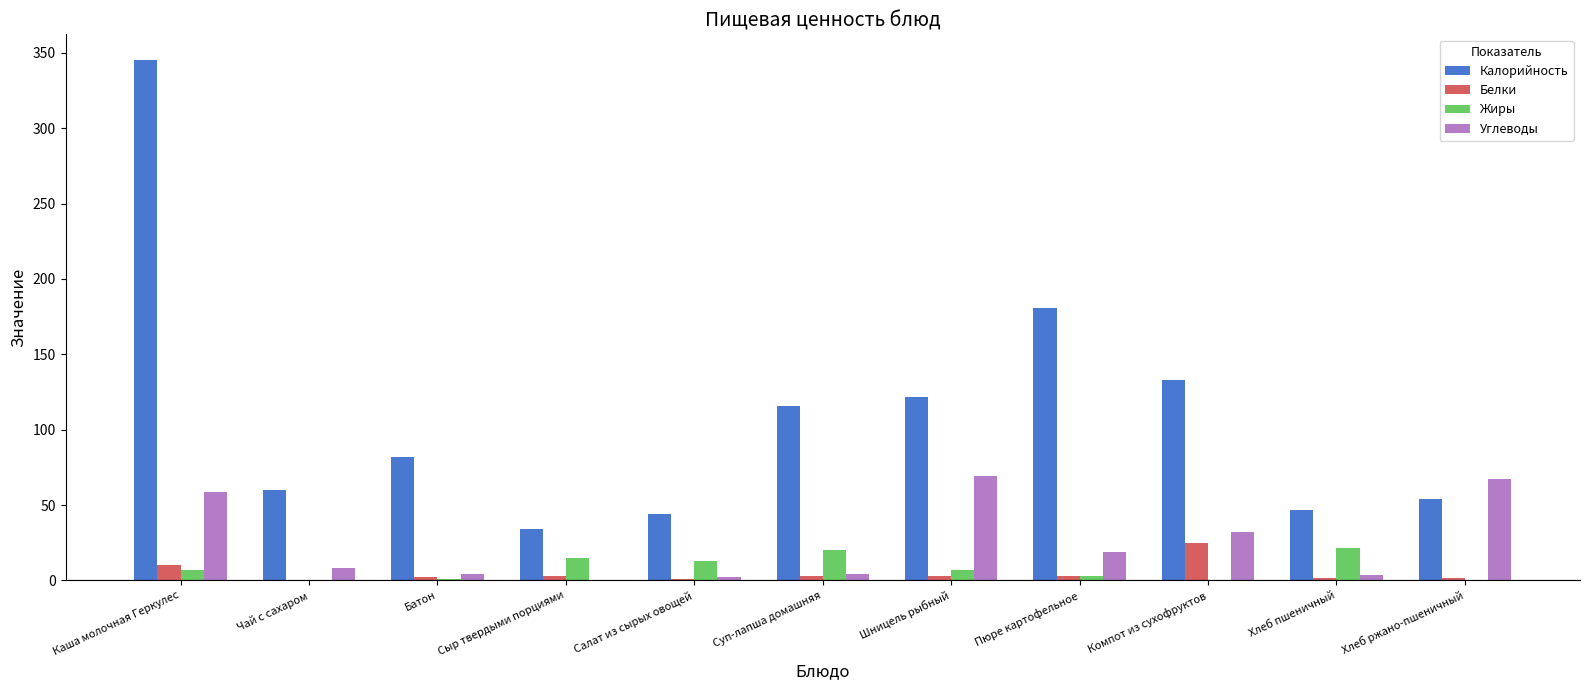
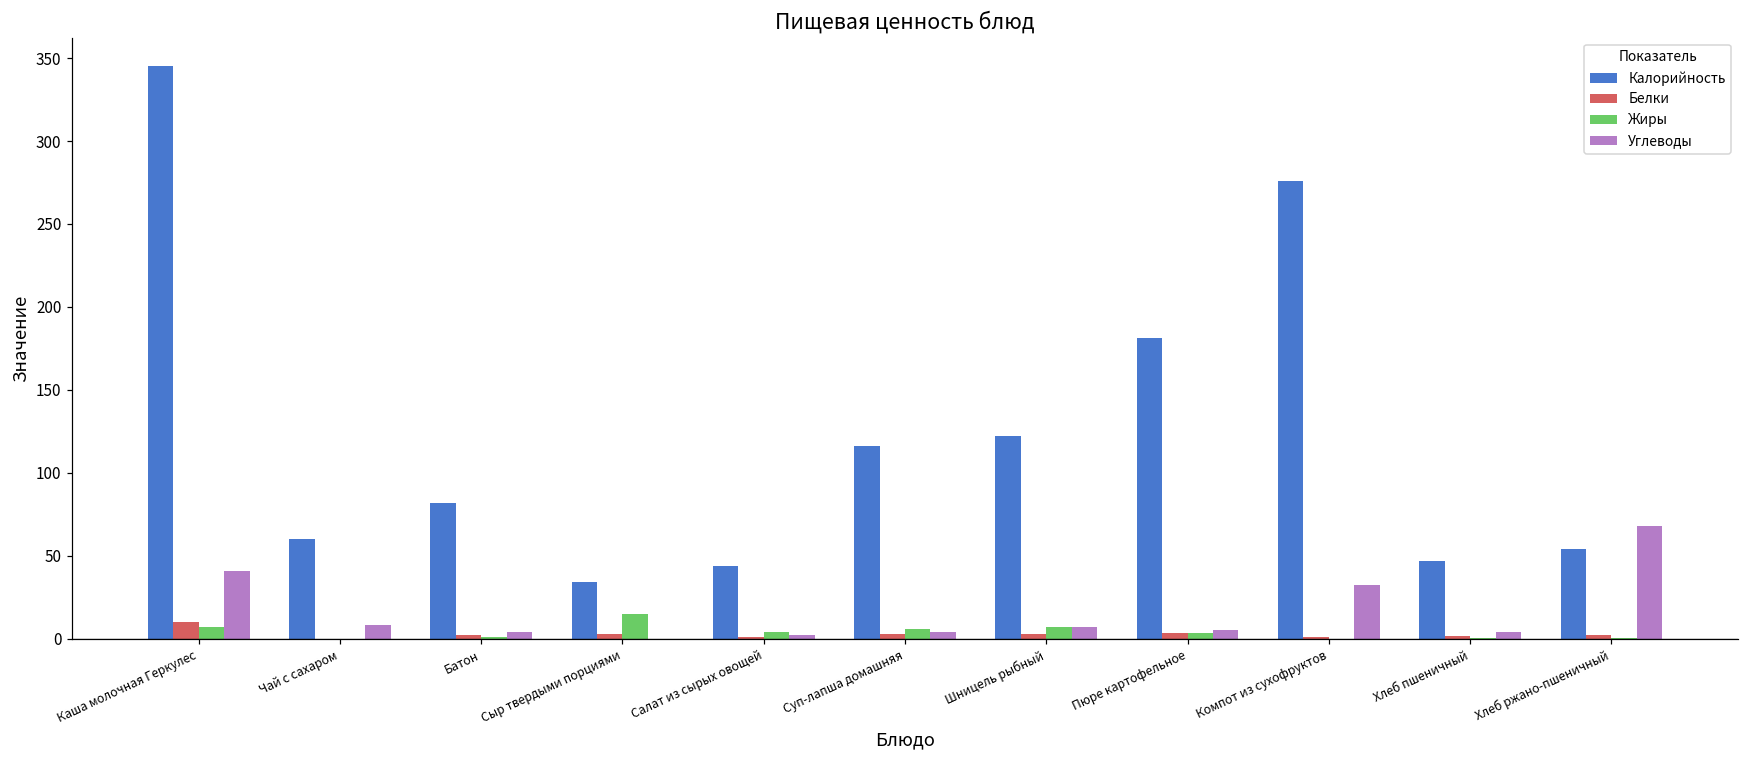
  {
    "Калорийность": {
      "Каша молочная Геркулес": 345,
      "Чай с сахаром": 60,
      "Батон": 82,
      "Сыр твердыми порциями": 34,
      "Салат из сырых овощей": 44,
      "Суп-лапша домашняя": 116,
      "Шницель рыбный": 122,
      "Пюре картофельное": 181,
-     "Компот из сухофруктов": 133,
+     "Компот из сухофруктов": 276,
      "Хлеб пшеничный": 47,
      "Хлеб ржано-пшеничный": 54
    },
    "Белки": {
      "Каша молочная Геркулес": 10,
      "Чай с сахаром": 0,
      "Батон": 2,
      "Сыр твердыми порциями": 3,
      "Суп-лапша домашняя": 3,
      "Шницель рыбный": 3,
      "Пюре картофельное": 3,
-     "Компот из сухофруктов": 25,
+     "Компот из сухофруктов": 1,
      "Хлеб ржано-пшеничный": 2
    },
    "Жиры": {
      "Каша молочная Геркулес": 7,
      "Чай с сахаром": 0,
      "Сыр твердыми порциями": 15,
-     "Салат из сырых овощей": 13,
-     "Суп-лапша домашняя": 20,
+     "Салат из сырых овощей": 4,
+     "Суп-лапша домашняя": 6,
      "Шницель рыбный": 7,
      "Пюре картофельное": 3,
      "Компот из сухофруктов": 0,
-     "Хлеб пшеничный": 21
+     "Хлеб пшеничный": 0
    },
    "Углеводы": {
-     "Каша молочная Геркулес": 59,
+     "Каша молочная Геркулес": 41,
      "Чай с сахаром": 8,
      "Батон": 4,
      "Сыр твердыми порциями": 0,
      "Салат из сырых овощей": 2,
      "Суп-лапша домашняя": 4,
-     "Шницель рыбный": 69,
-     "Пюре картофельное": 19,
+     "Шницель рыбный": 7,
+     "Пюре картофельное": 5,
      "Компот из сухофруктов": 32,
      "Хлеб пшеничный": 4,
      "Хлеб ржано-пшеничный": 68
    }
  }
